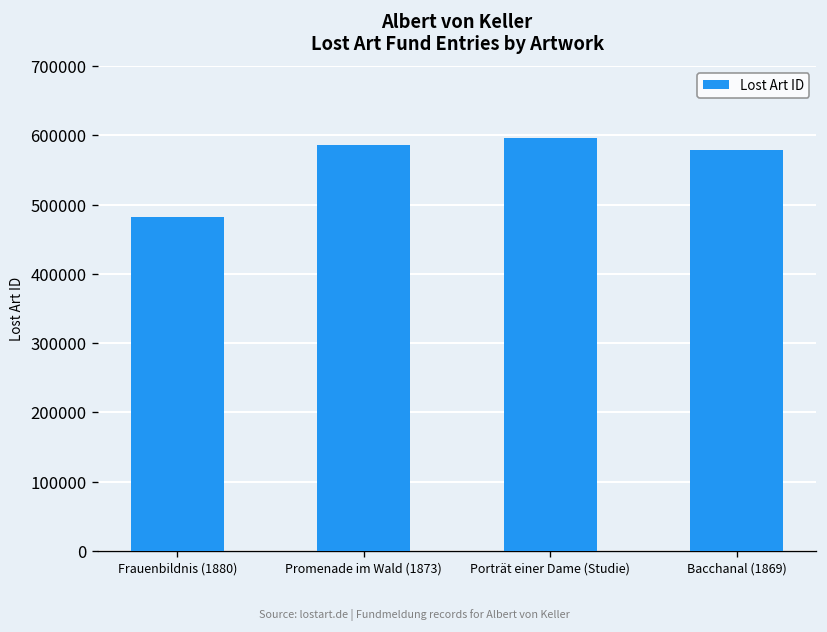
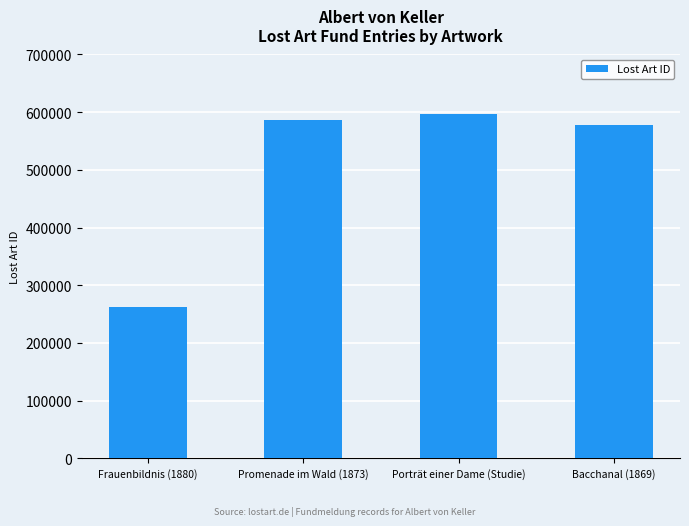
  {
-   "Frauenbildnis (1880)": 480000,
+   "Frauenbildnis (1880)": 260000,
    "Promenade im Wald (1873)": 590000,
    "Porträt einer Dame (Studie)": 600000,
    "Bacchanal (1869)": 580000
  }
